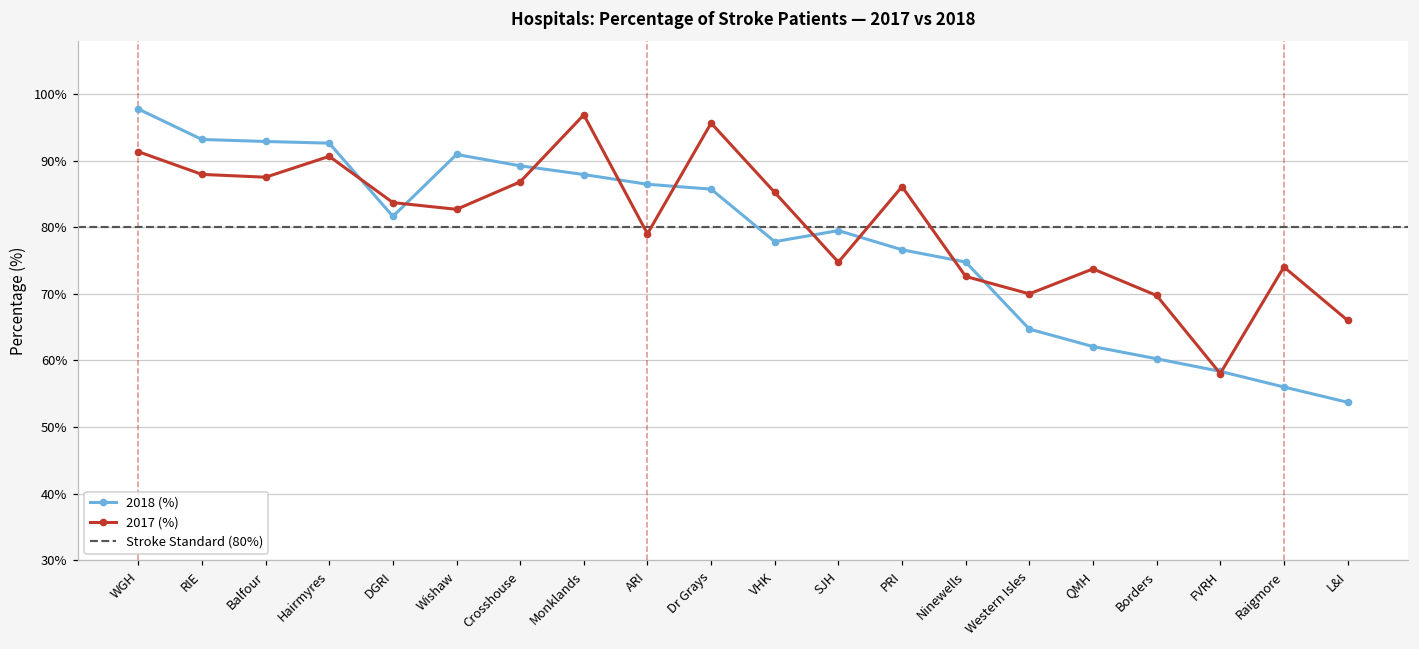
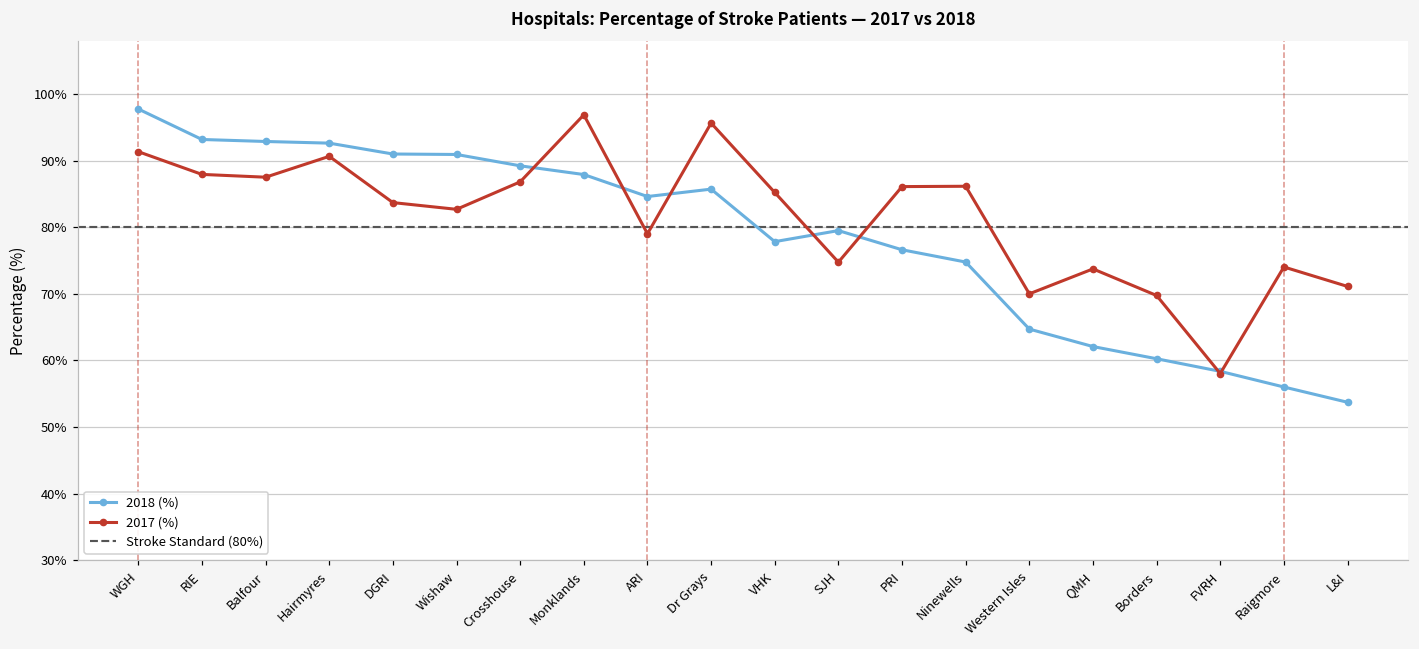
  {
    "2018 (%)": {
      "WGH": "98%",
      "RIE": "93%",
      "Balfour": "93%",
      "Hairmyres": "93%",
-     "DGRI": "82%",
+     "DGRI": "91%",
      "Wishaw": "91%",
      "Crosshouse": "89%",
      "Monklands": "88%",
-     "ARI": "86%",
+     "ARI": "85%",
      "Dr Grays": "86%",
      "VHK": "78%",
      "SJH": "79%",
      "PRI": "77%",
      "Ninewells": "75%",
      "Western Isles": "65%",
      "QMH": "62%",
      "Borders": "60%",
      "Raigmore": "56%",
      "L&I": "54%"
    },
    "2017 (%)": {
      "WGH": "91%",
      "RIE": "88%",
      "Balfour": "88%",
      "Hairmyres": "91%",
      "DGRI": "84%",
      "Wishaw": "83%",
      "Crosshouse": "87%",
      "Monklands": "97%",
      "ARI": "79%",
      "Dr Grays": "96%",
      "VHK": "85%",
      "SJH": "75%",
      "PRI": "86%",
-     "Ninewells": "73%",
+     "Ninewells": "86%",
      "Western Isles": "70%",
      "QMH": "74%",
      "Borders": "70%",
      "Raigmore": "74%",
-     "L&I": "66%"
+     "L&I": "71%"
    }
  }
